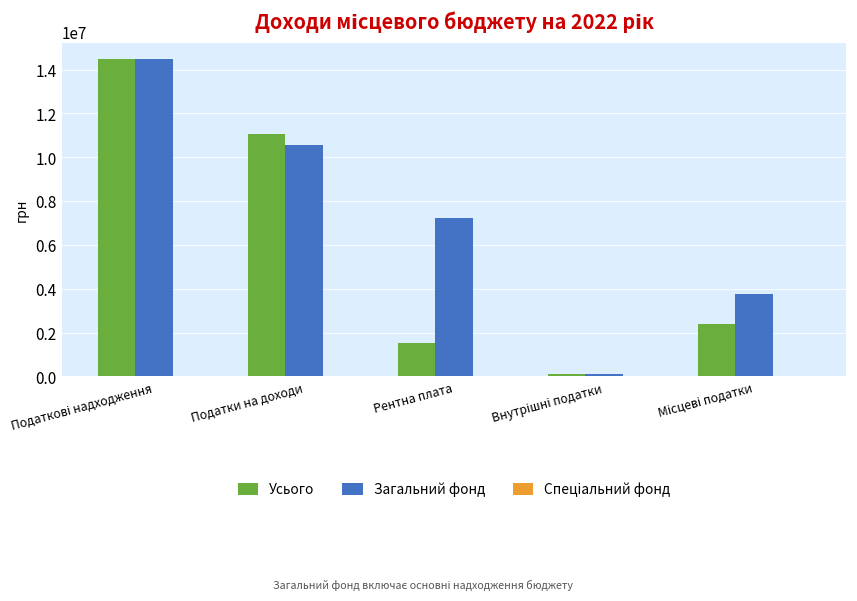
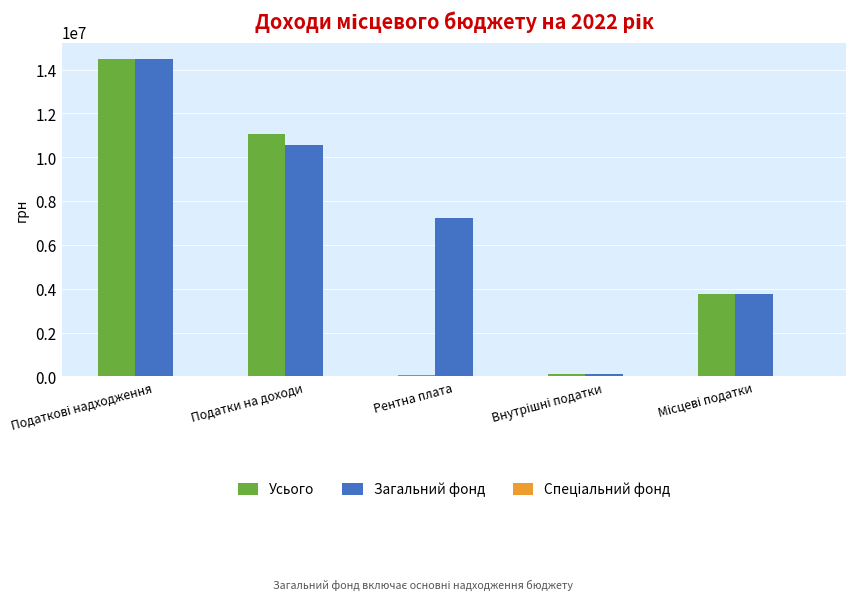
  {
    "Усього": {
      "Податкові надходження": 14500000,
      "Податки на доходи": 11000000,
-     "Рентна плата": 1500000,
-     "Місцеві податки": 2400000
+     "Рентна плата": 0,
+     "Місцеві податки": 3800000
    },
    "Загальний фонд": {
      "Податкові надходження": 14500000,
      "Податки на доходи": 10600000,
      "Рентна плата": 7200000,
      "Місцеві податки": 3800000
    },
    "Спеціальний фонд": {
      "Податкові надходження": 0,
      "Податки на доходи": 0,
      "Рентна плата": 0,
      "Внутрішні податки": 0,
      "Місцеві податки": 0
    }
  }
